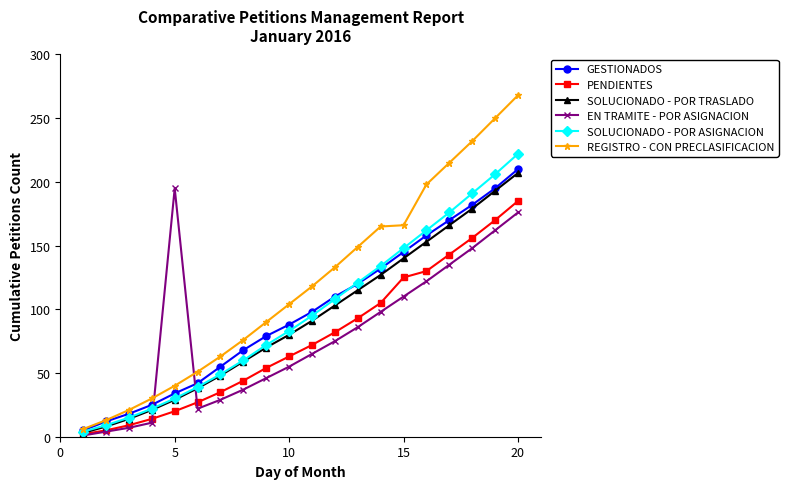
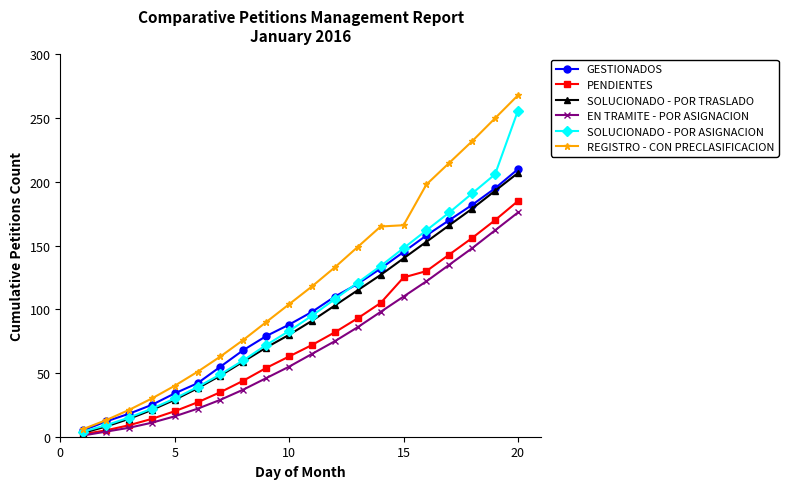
  {
    "GESTIONADOS": {
      "5": 34,
      "10": 88,
      "15": 145,
      "20": 210
    },
    "PENDIENTES": {
      "5": 20,
      "10": 63,
      "15": 125,
      "20": 185
    },
    "SOLUCIONADO - POR TRASLADO": {
      "10": 80,
      "15": 140,
      "20": 207
    },
    "EN TRAMITE - POR ASIGNACION": {
-     "5": 195,
+     "5": 16,
      "10": 55,
      "15": 110,
      "20": 176
    },
    "SOLUCIONADO - POR ASIGNACION": {
      "10": 83,
      "15": 148,
-     "20": 222
+     "20": 256
    },
    "REGISTRO - CON PRECLASIFICACION": {
      "5": 40,
      "10": 104,
      "15": 166,
      "20": 268
    }
  }
